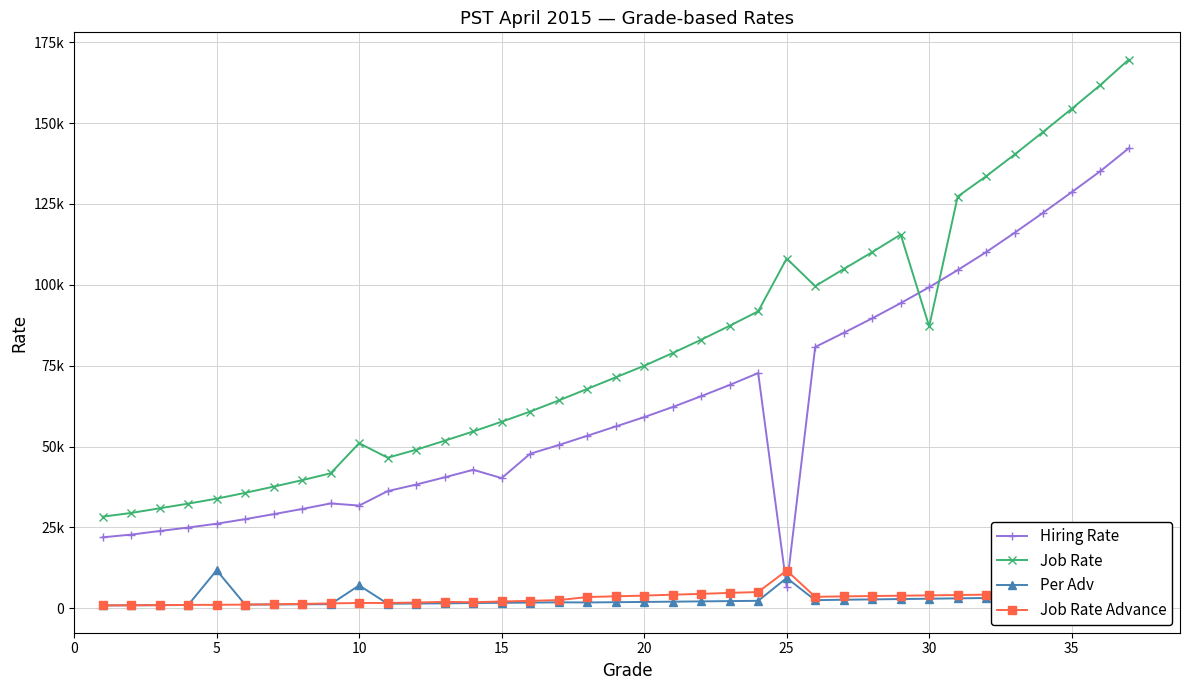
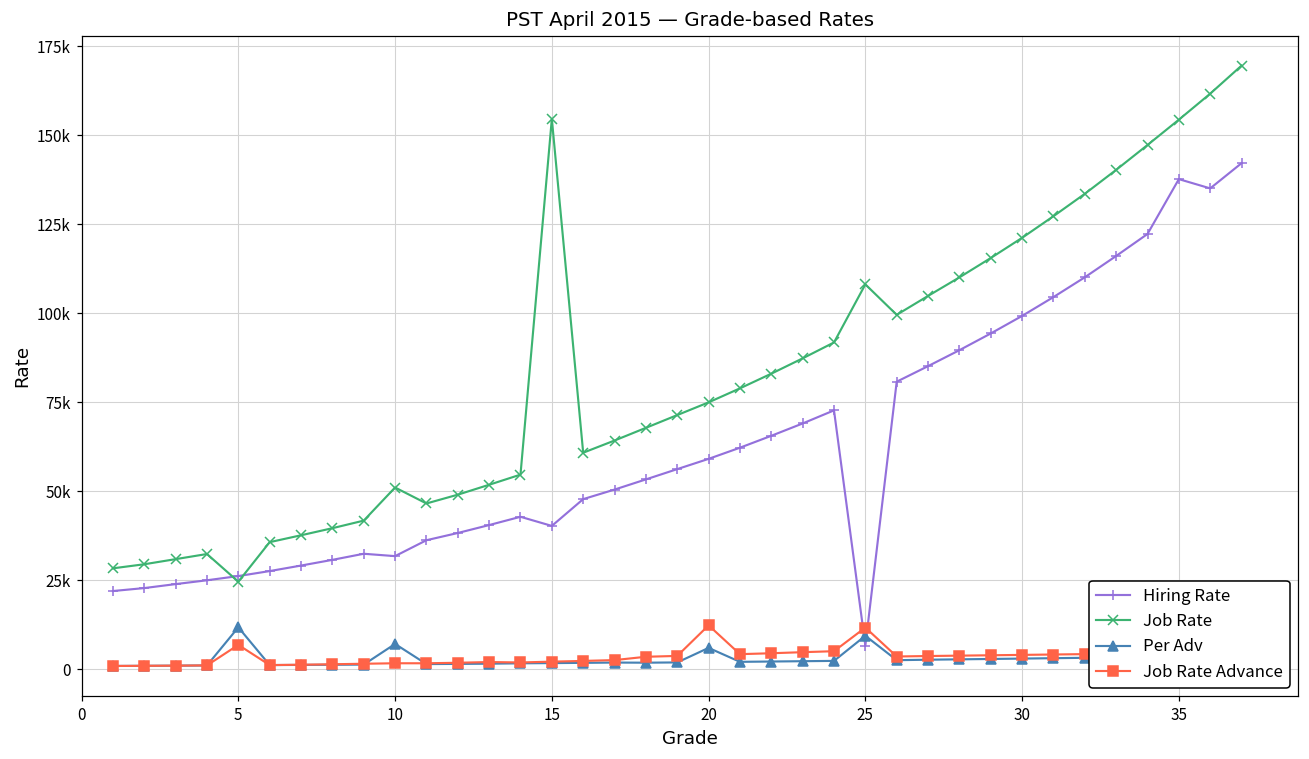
  {
    "Hiring Rate": {
      "5": 26000,
      "10": 32000,
      "15": 40000,
      "20": 59000,
      "25": 7000,
      "30": 99000,
-     "35": 129000
+     "35": 138000
    },
    "Job Rate": {
-     "5": 34000,
+     "5": 25000,
      "10": 51000,
-     "15": 58000,
+     "15": 155000,
      "20": 75000,
      "25": 108000,
-     "30": 87000,
+     "30": 121000,
      "35": 154000
    },
    "Per Adv": {
      "5": 12000,
      "10": 7000,
-     "20": 2000,
+     "20": 6000,
      "25": 9000,
      "30": 3000
    },
    "Job Rate Advance": {
-     "5": 1000,
+     "5": 7000,
      "10": 2000,
-     "20": 4000,
+     "20": 12000,
      "25": 12000,
      "30": 4000
    }
  }
